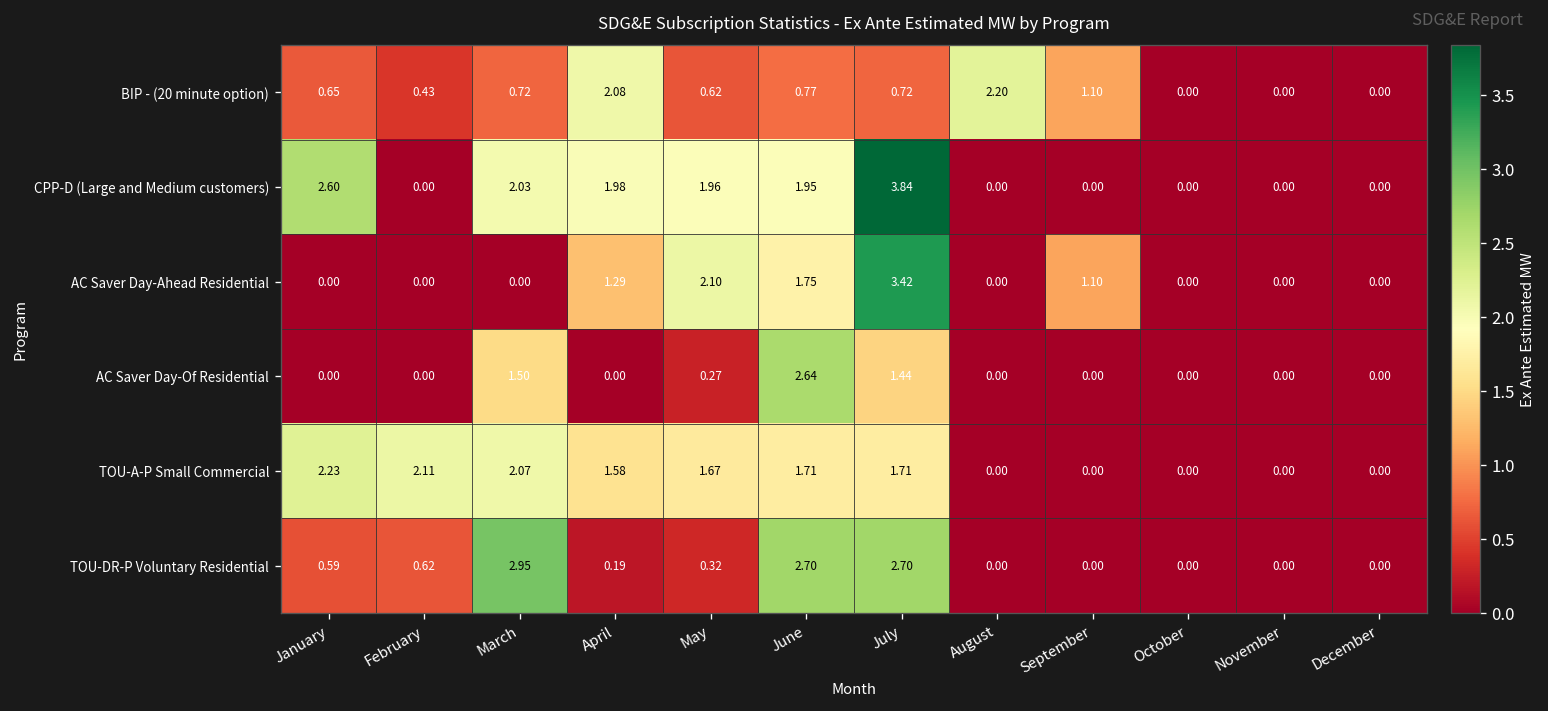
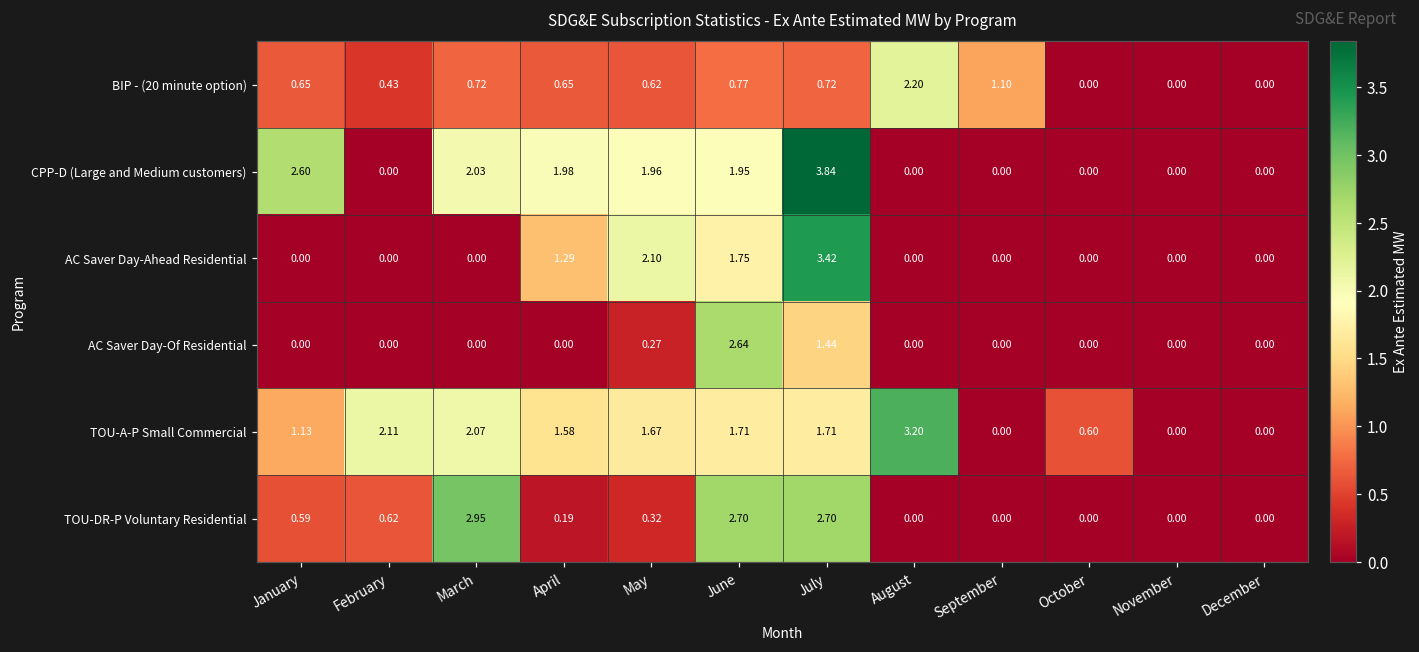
  {
    "BIP - (20 minute option)": {
      "January": 0.65,
      "February": 0.43,
      "March": 0.72,
-     "April": 2.08,
+     "April": 0.65,
      "May": 0.62,
      "June": 0.77,
      "July": 0.72,
      "August": 2.20,
      "September": 1.10,
      "October": 0.00,
      "November": 0.00,
      "December": 0.00
    },
    "CPP-D (Large and Medium customers)": {
      "January": 2.60,
      "February": 0.00,
      "March": 2.03,
      "April": 1.98,
      "May": 1.96,
      "June": 1.95,
      "July": 3.84,
      "August": 0.00,
      "September": 0.00,
      "October": 0.00,
      "November": 0.00,
      "December": 0.00
    },
    "AC Saver Day-Ahead Residential": {
      "January": 0.00,
      "February": 0.00,
      "March": 0.00,
      "April": 1.29,
      "May": 2.10,
      "June": 1.75,
      "July": 3.42,
      "August": 0.00,
-     "September": 1.10,
+     "September": 0.00,
      "October": 0.00,
      "November": 0.00,
      "December": 0.00
    },
    "AC Saver Day-Of Residential": {
      "January": 0.00,
      "February": 0.00,
-     "March": 1.50,
+     "March": 0.00,
      "April": 0.00,
      "May": 0.27,
      "June": 2.64,
      "July": 1.44,
      "August": 0.00,
      "September": 0.00,
      "October": 0.00,
      "November": 0.00,
      "December": 0.00
    },
    "TOU-A-P Small Commercial": {
-     "January": 2.23,
+     "January": 1.13,
      "February": 2.11,
      "March": 2.07,
      "April": 1.58,
      "May": 1.67,
      "June": 1.71,
      "July": 1.71,
-     "August": 0.00,
+     "August": 3.20,
      "September": 0.00,
-     "October": 0.00,
+     "October": 0.60,
      "November": 0.00,
      "December": 0.00
    },
    "TOU-DR-P Voluntary Residential": {
      "January": 0.59,
      "February": 0.62,
      "March": 2.95,
      "April": 0.19,
      "May": 0.32,
      "June": 2.70,
      "July": 2.70,
      "August": 0.00,
      "September": 0.00,
      "October": 0.00,
      "November": 0.00,
      "December": 0.00
    }
  }
